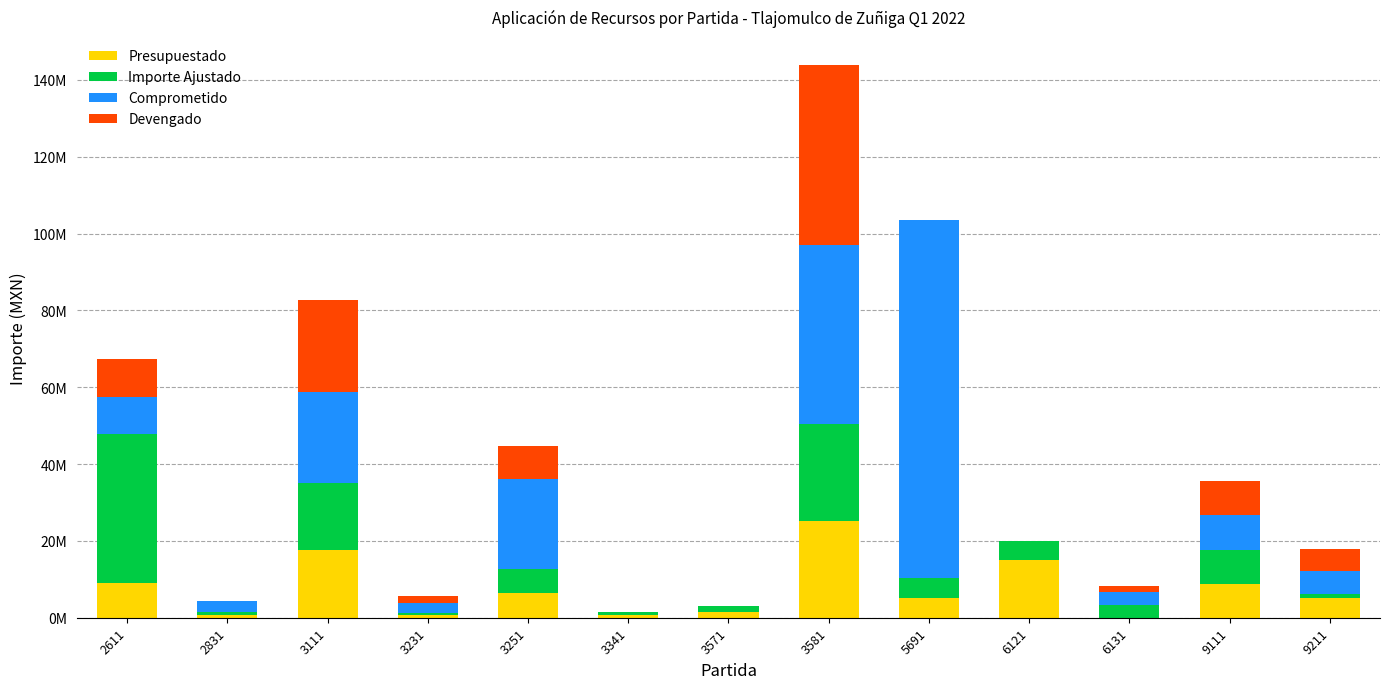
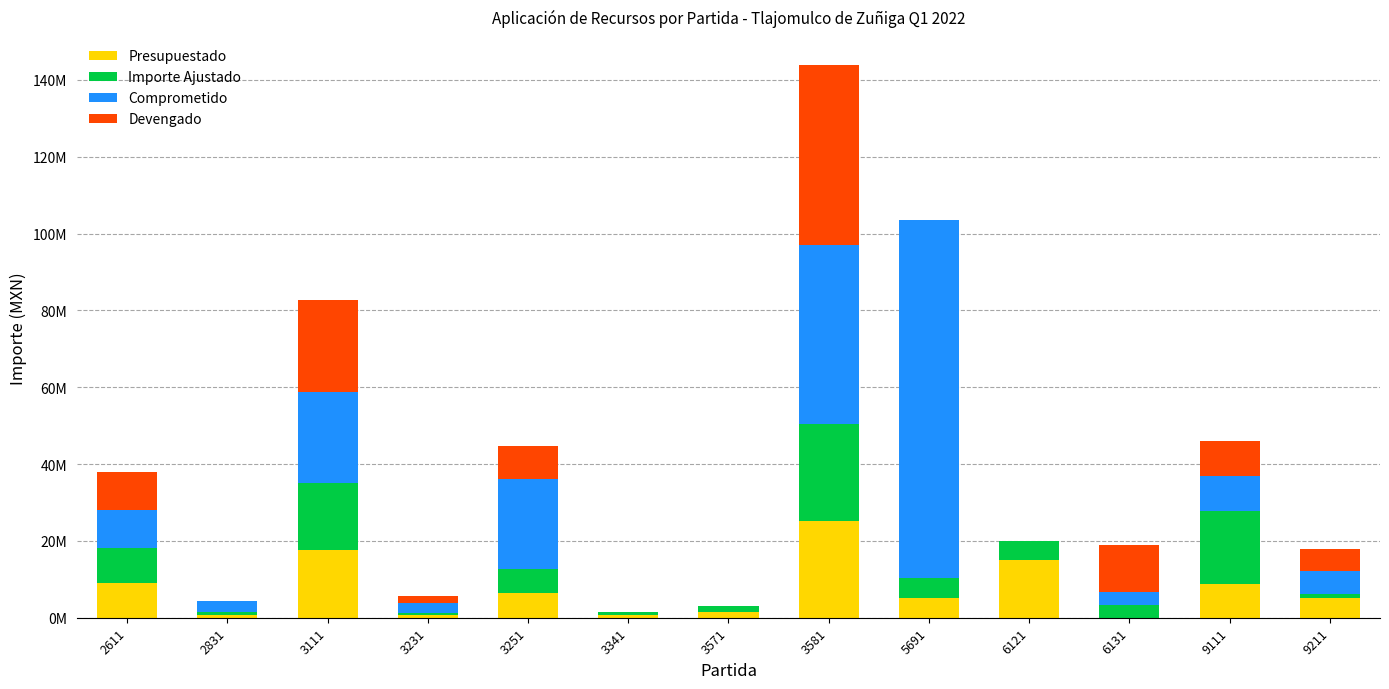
  {
    "Presupuestado": {
      "2611": 9000000,
      "2831": 1000000,
      "3111": 18000000,
      "3251": 6000000,
      "3341": 1000000,
      "3571": 2000000,
      "3581": 25000000,
      "5691": 5000000,
      "6121": 15000000,
      "6131": 0,
      "9111": 9000000,
      "9211": 5000000
    },
    "Importe Ajustado": {
-     "2611": 39000000,
+     "2611": 9000000,
      "2831": 1000000,
      "3111": 18000000,
      "3251": 6000000,
      "3341": 1000000,
      "3571": 1000000,
      "3581": 25000000,
      "5691": 5000000,
      "6121": 5000000,
      "6131": 3000000,
-     "9111": 9000000,
+     "9111": 19000000,
      "9211": 1000000
    },
    "Comprometido": {
      "2611": 10000000,
      "2831": 3000000,
      "3111": 24000000,
      "3231": 3000000,
      "3251": 23000000,
      "3341": 0,
      "3571": 0,
      "3581": 47000000,
      "5691": 93000000,
      "6121": 0,
      "6131": 3000000,
      "9111": 9000000,
      "9211": 6000000
    },
    "Devengado": {
      "2611": 10000000,
      "2831": 0,
      "3111": 24000000,
      "3231": 2000000,
      "3251": 9000000,
      "3341": 0,
      "3571": 0,
      "3581": 47000000,
      "5691": 0,
      "6121": 0,
-     "6131": 1000000,
+     "6131": 12000000,
      "9111": 9000000,
      "9211": 6000000
    }
  }
